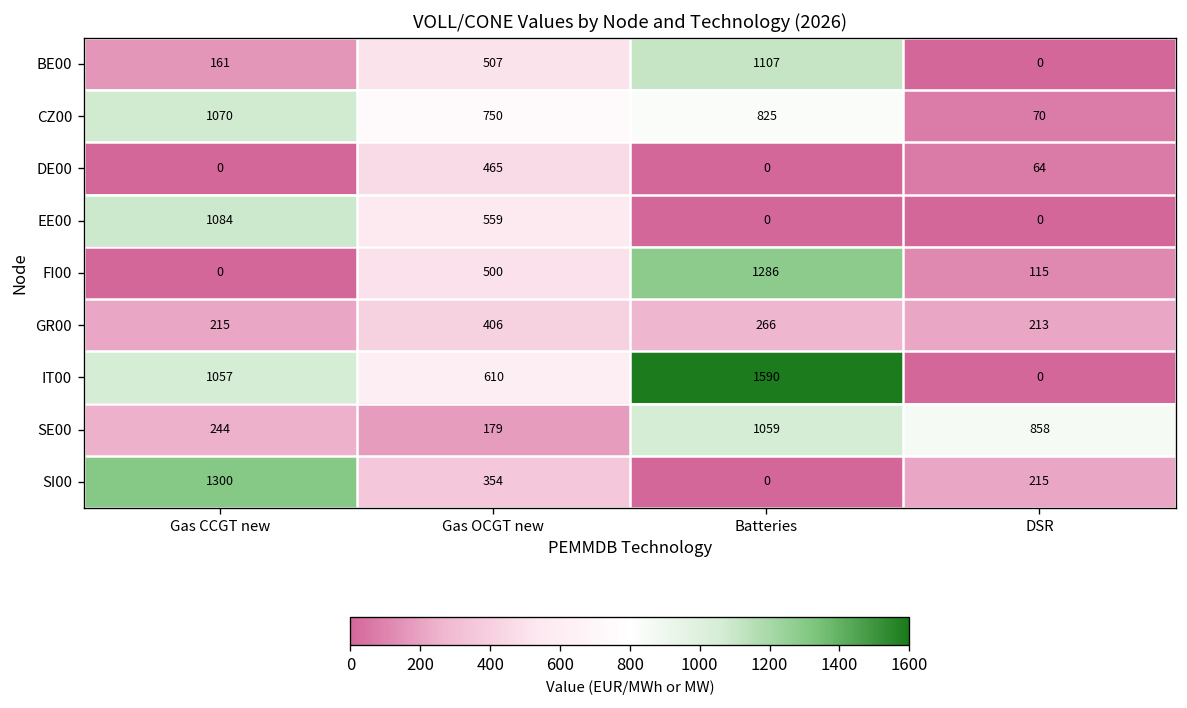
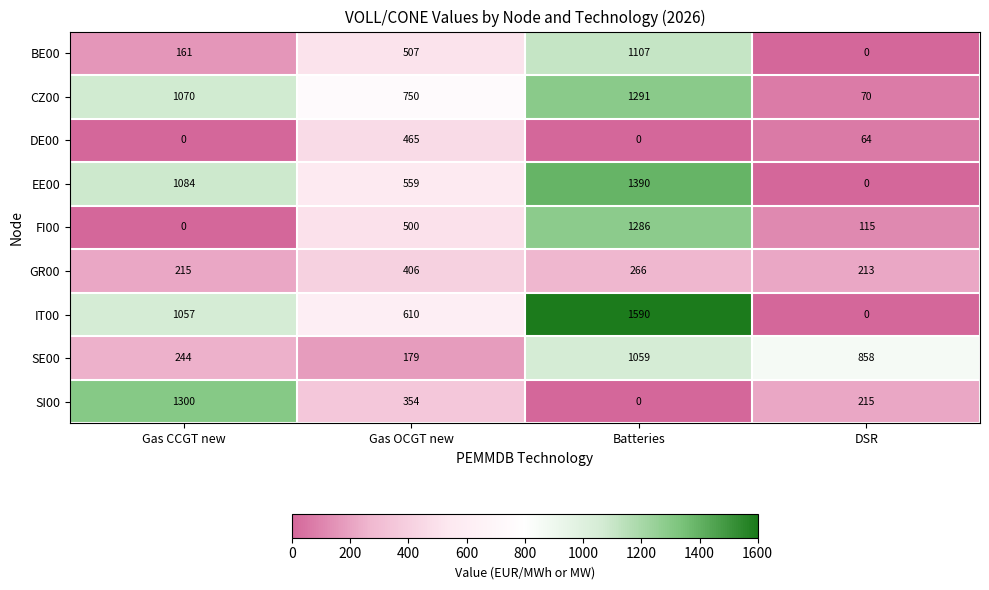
  {
    "BE00": {
      "Gas CCGT new": 161,
      "Gas OCGT new": 507,
      "Batteries": 1107,
      "DSR": 0
    },
    "CZ00": {
      "Gas CCGT new": 1070,
      "Gas OCGT new": 750,
-     "Batteries": 825,
+     "Batteries": 1291,
      "DSR": 70
    },
    "DE00": {
      "Gas CCGT new": 0,
      "Gas OCGT new": 465,
      "Batteries": 0,
      "DSR": 64
    },
    "EE00": {
      "Gas CCGT new": 1084,
      "Gas OCGT new": 559,
-     "Batteries": 0,
+     "Batteries": 1390,
      "DSR": 0
    },
    "FI00": {
      "Gas CCGT new": 0,
      "Gas OCGT new": 500,
      "Batteries": 1286,
      "DSR": 115
    },
    "GR00": {
      "Gas CCGT new": 215,
      "Gas OCGT new": 406,
      "Batteries": 266,
      "DSR": 213
    },
    "IT00": {
      "Gas CCGT new": 1057,
      "Gas OCGT new": 610,
      "Batteries": 1590,
      "DSR": 0
    },
    "SE00": {
      "Gas CCGT new": 244,
      "Gas OCGT new": 179,
      "Batteries": 1059,
      "DSR": 858
    },
    "SI00": {
      "Gas CCGT new": 1300,
      "Gas OCGT new": 354,
      "Batteries": 0,
      "DSR": 215
    }
  }
